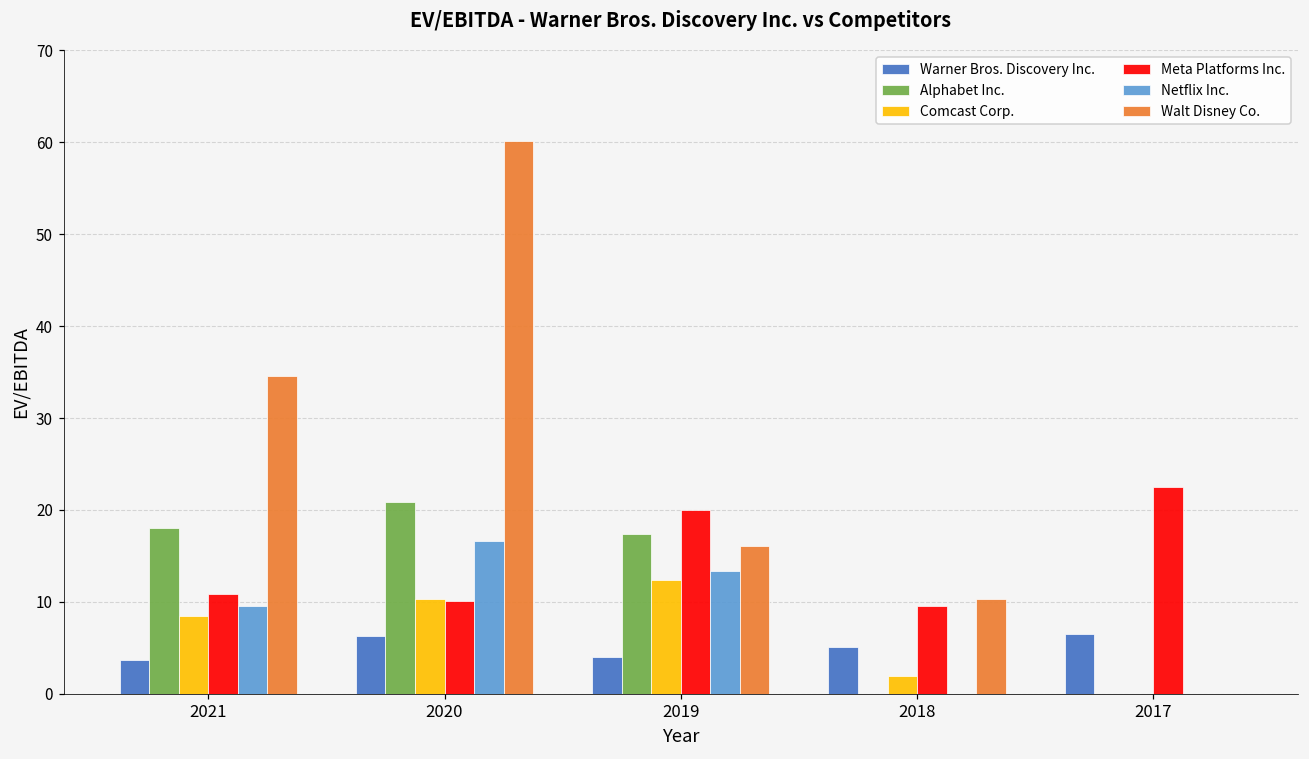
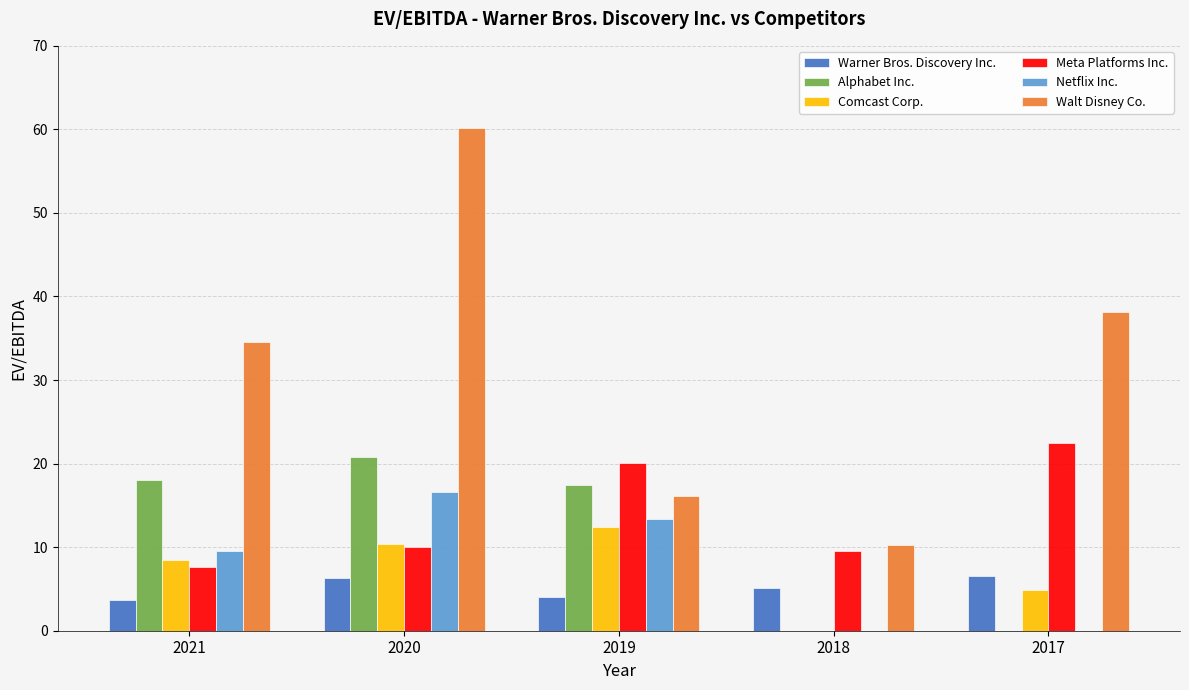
  {
    "Alphabet Inc.": {
      "2021": 18,
      "2020": 21,
      "2019": 17,
      "2018": 0,
      "2017": 0
    },
    "Comcast Corp.": {
      "2021": 8,
      "2020": 10,
      "2019": 12,
-     "2018": 2,
-     "2017": 0
+     "2018": 0,
+     "2017": 5
    },
    "Meta Platforms Inc.": {
-     "2021": 11,
+     "2021": 8,
      "2020": 10,
      "2019": 20,
      "2018": 10,
      "2017": 23
    },
    "Walt Disney Co.": {
      "2021": 35,
      "2020": 60,
      "2019": 16,
      "2018": 10,
-     "2017": 0
+     "2017": 38
    }
  }
